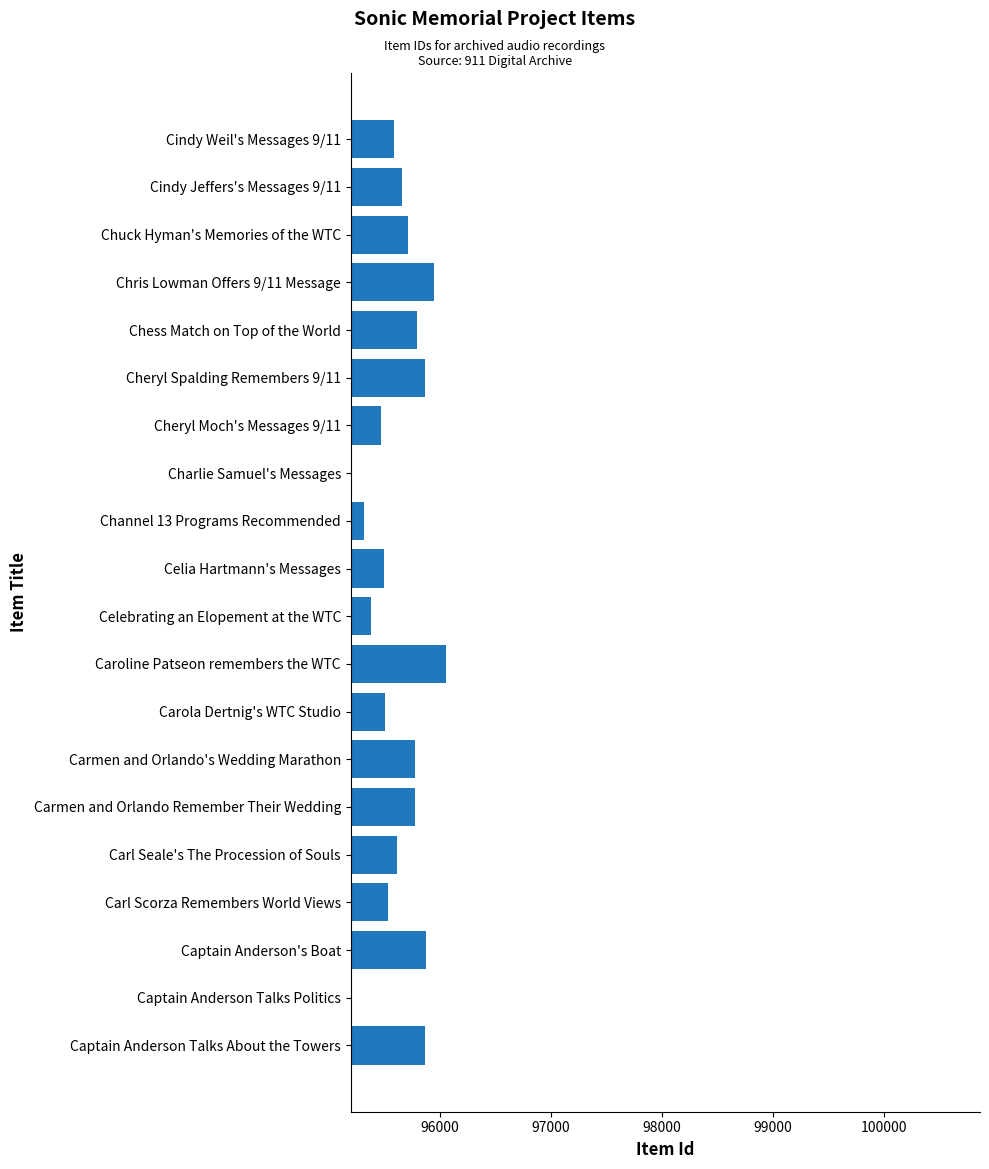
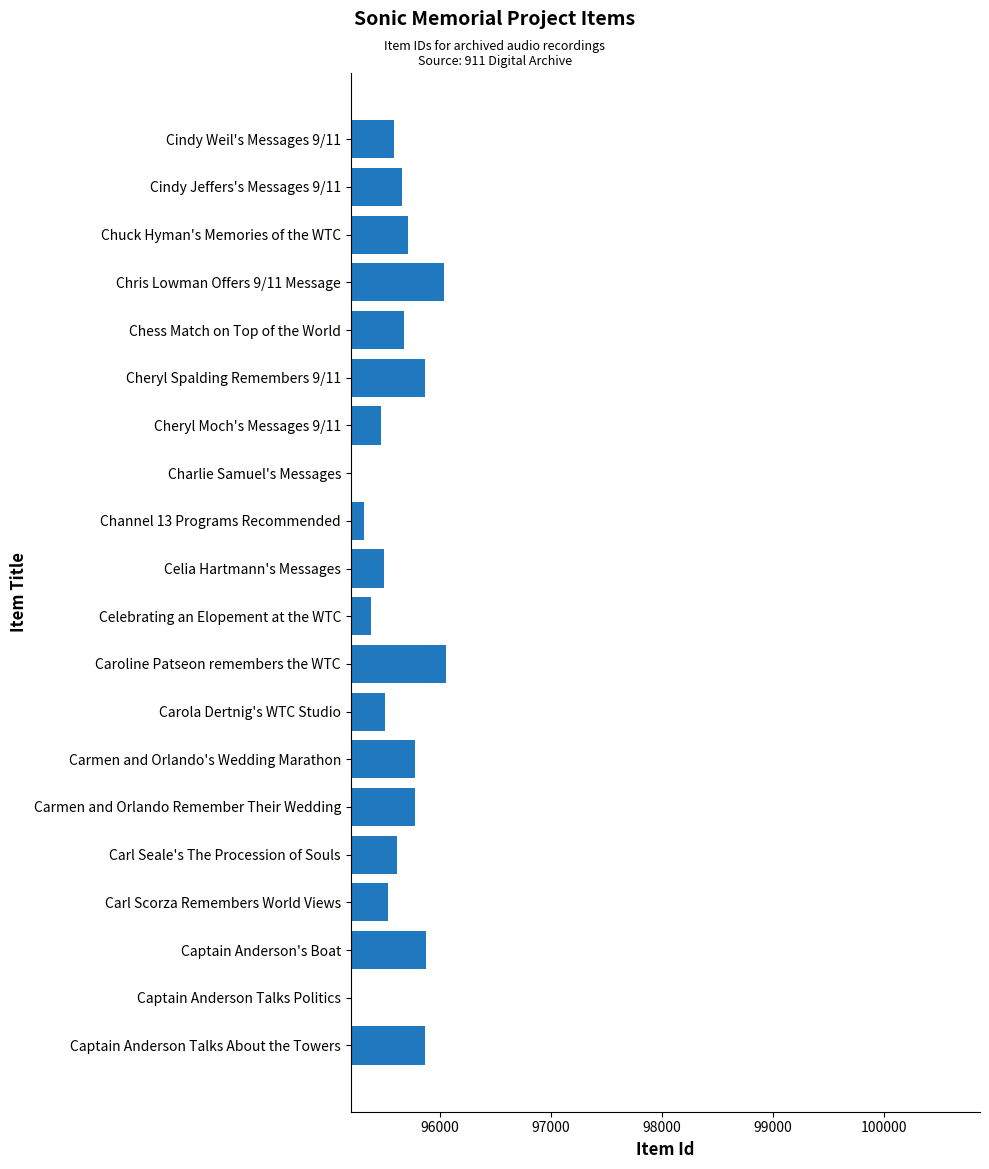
  {
    "Cindy Weil's Messages 9/11": 95590,
    "Cindy Jeffers's Messages 9/11": 95670,
    "Chuck Hyman's Memories of the WTC": 95720,
-   "Chris Lowman Offers 9/11 Message": 95950,
-   "Chess Match on Top of the World": 95800,
+   "Chris Lowman Offers 9/11 Message": 96040,
+   "Chess Match on Top of the World": 95680,
    "Cheryl Spalding Remembers 9/11": 95870,
    "Cheryl Moch's Messages 9/11": 95470,
    "Channel 13 Programs Recommended": 95320,
    "Celia Hartmann's Messages": 95500,
    "Celebrating an Elopement at the WTC": 95380,
    "Caroline Patseon remembers the WTC": 96060,
    "Carola Dertnig's WTC Studio": 95510,
    "Carmen and Orlando's Wedding Marathon": 95780,
    "Carmen and Orlando Remember Their Wedding": 95780,
    "Carl Seale's The Procession of Souls": 95620,
    "Carl Scorza Remembers World Views": 95540,
    "Captain Anderson's Boat": 95880,
    "Captain Anderson Talks About the Towers": 95870
  }
